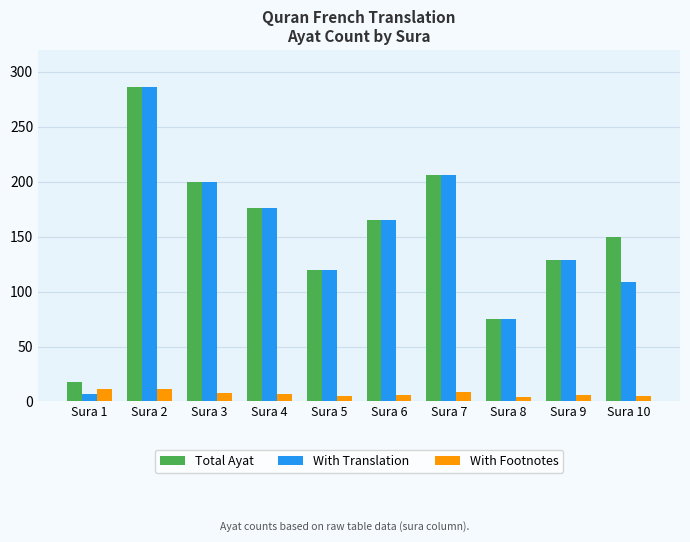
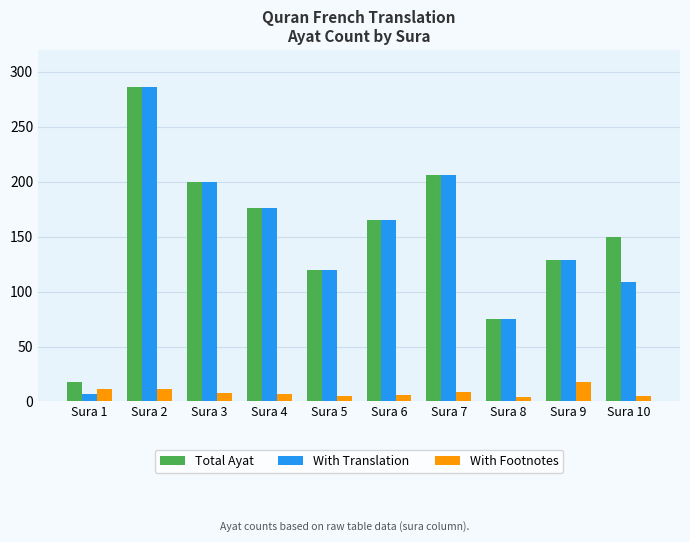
  {
    "Total Ayat": {
      "Sura 1": 18,
      "Sura 2": 286,
      "Sura 3": 200,
      "Sura 4": 176,
      "Sura 5": 120,
      "Sura 6": 165,
      "Sura 7": 206,
      "Sura 8": 75,
      "Sura 9": 129,
      "Sura 10": 150
    },
    "With Translation": {
      "Sura 1": 7,
      "Sura 2": 286,
      "Sura 3": 200,
      "Sura 4": 176,
      "Sura 5": 120,
      "Sura 6": 165,
      "Sura 7": 206,
      "Sura 8": 75,
      "Sura 9": 129,
      "Sura 10": 109
    },
    "With Footnotes": {
      "Sura 1": 11,
      "Sura 2": 11,
      "Sura 3": 8,
      "Sura 4": 7,
      "Sura 5": 5,
      "Sura 6": 6,
      "Sura 7": 9,
      "Sura 8": 4,
-     "Sura 9": 6,
+     "Sura 9": 18,
      "Sura 10": 5
    }
  }
